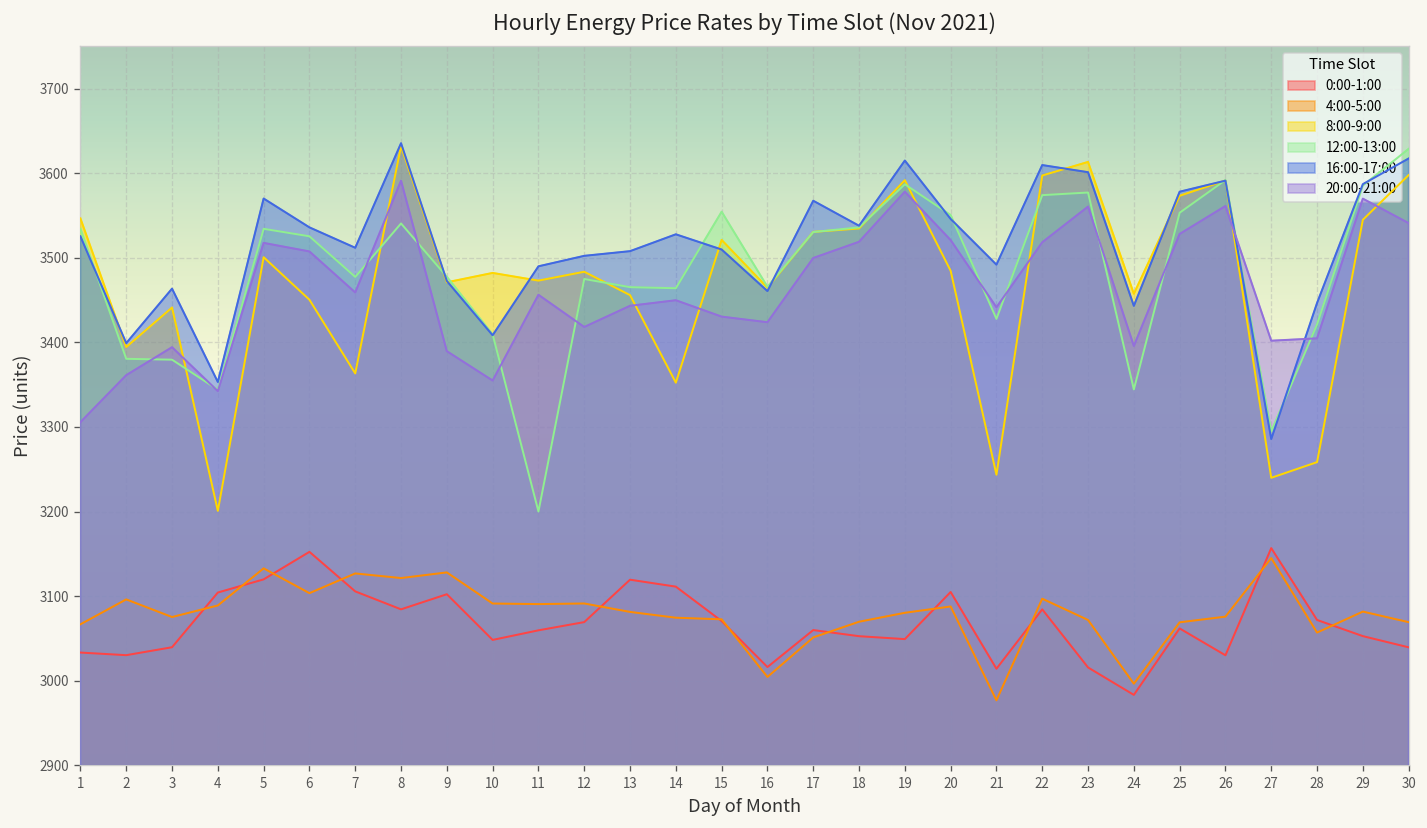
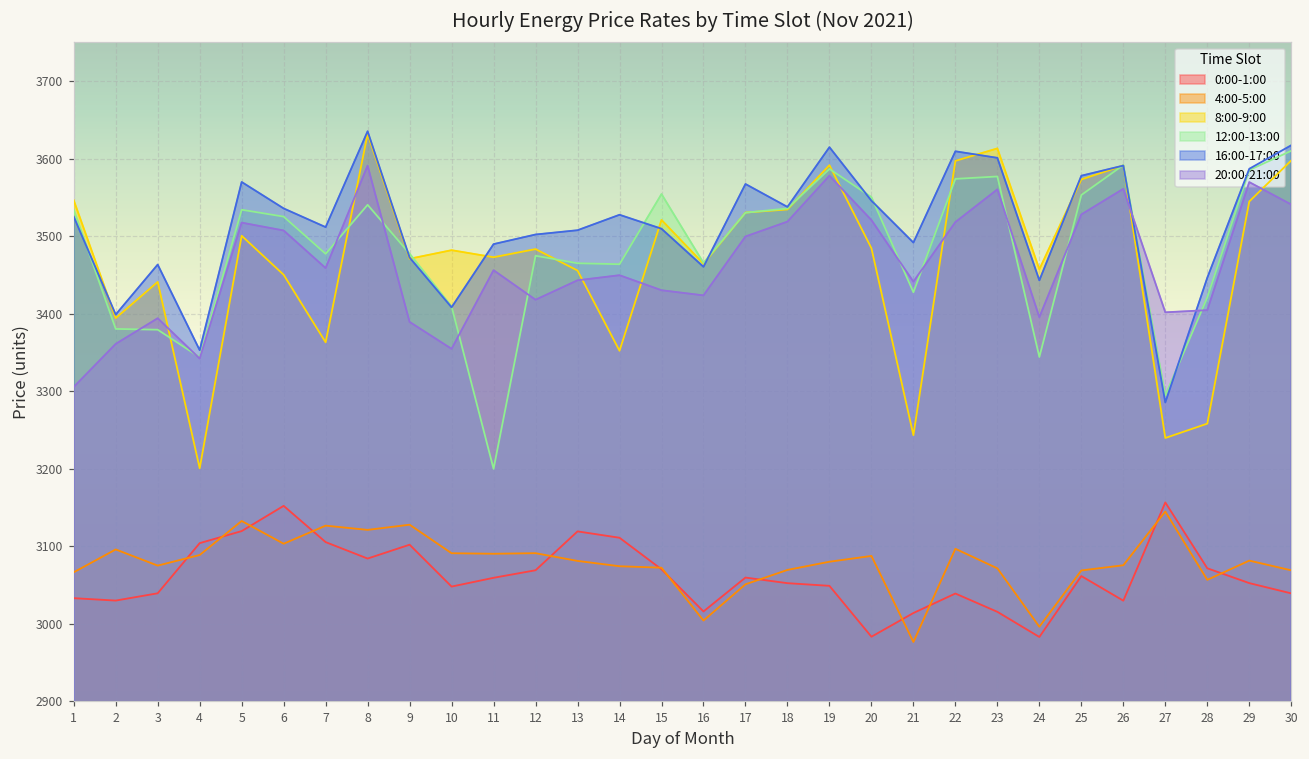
  {
    "0:00-1:00": {
      "1": 3030,
      "2": 3030,
      "3": 3040,
      "4": 3100,
      "5": 3120,
      "6": 3150,
      "7": 3110,
      "8": 3080,
      "9": 3100,
      "10": 3050,
      "11": 3060,
      "12": 3070,
      "13": 3120,
      "14": 3110,
      "16": 3020,
      "17": 3060,
      "18": 3050,
      "19": 3050,
-     "20": 3100,
+     "20": 2980,
      "21": 3010,
-     "22": 3080,
+     "22": 3040,
      "23": 3020,
      "24": 2980,
      "25": 3060,
      "26": 3030,
      "27": 3160,
      "28": 3070,
      "29": 3050,
      "30": 3040
    },
    "12:00-13:00": {
      "1": 3530,
      "2": 3380,
      "3": 3380,
      "5": 3530,
      "6": 3530,
      "7": 3480,
      "8": 3540,
      "9": 3480,
      "11": 3200,
      "12": 3470,
      "13": 3470,
      "14": 3460,
      "15": 3550,
      "19": 3590,
      "20": 3550,
      "21": 3430,
      "22": 3570,
      "23": 3580,
      "24": 3340,
      "25": 3550,
      "27": 3290,
      "28": 3420,
-     "30": 3630
+     "30": 3610
    }
  }
